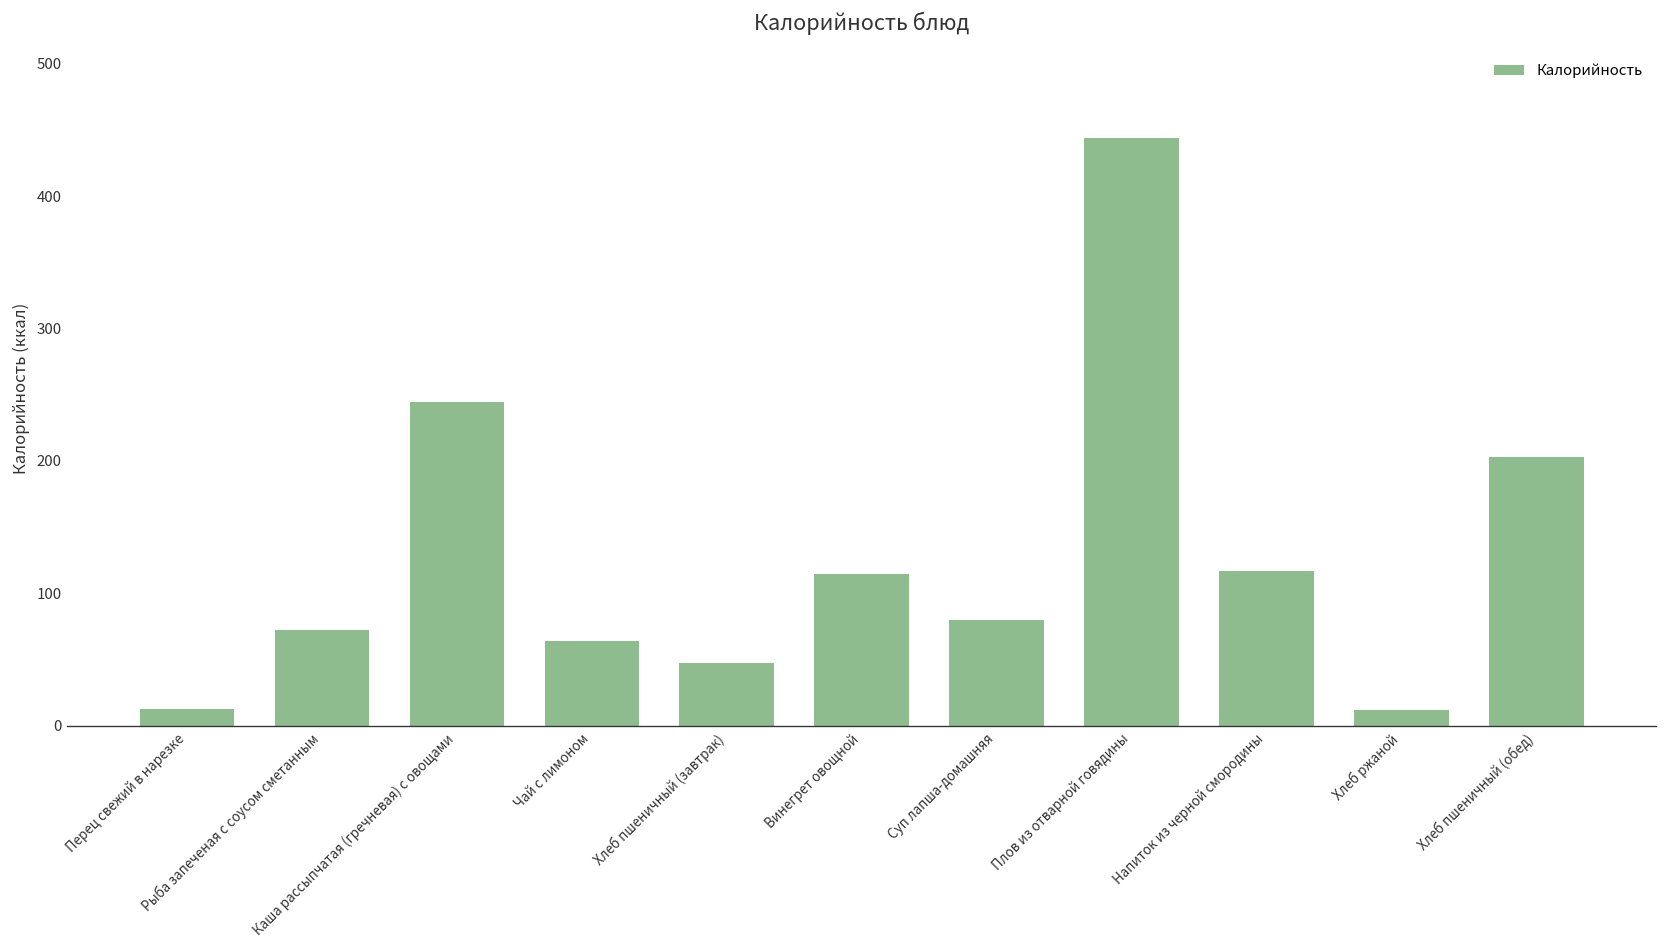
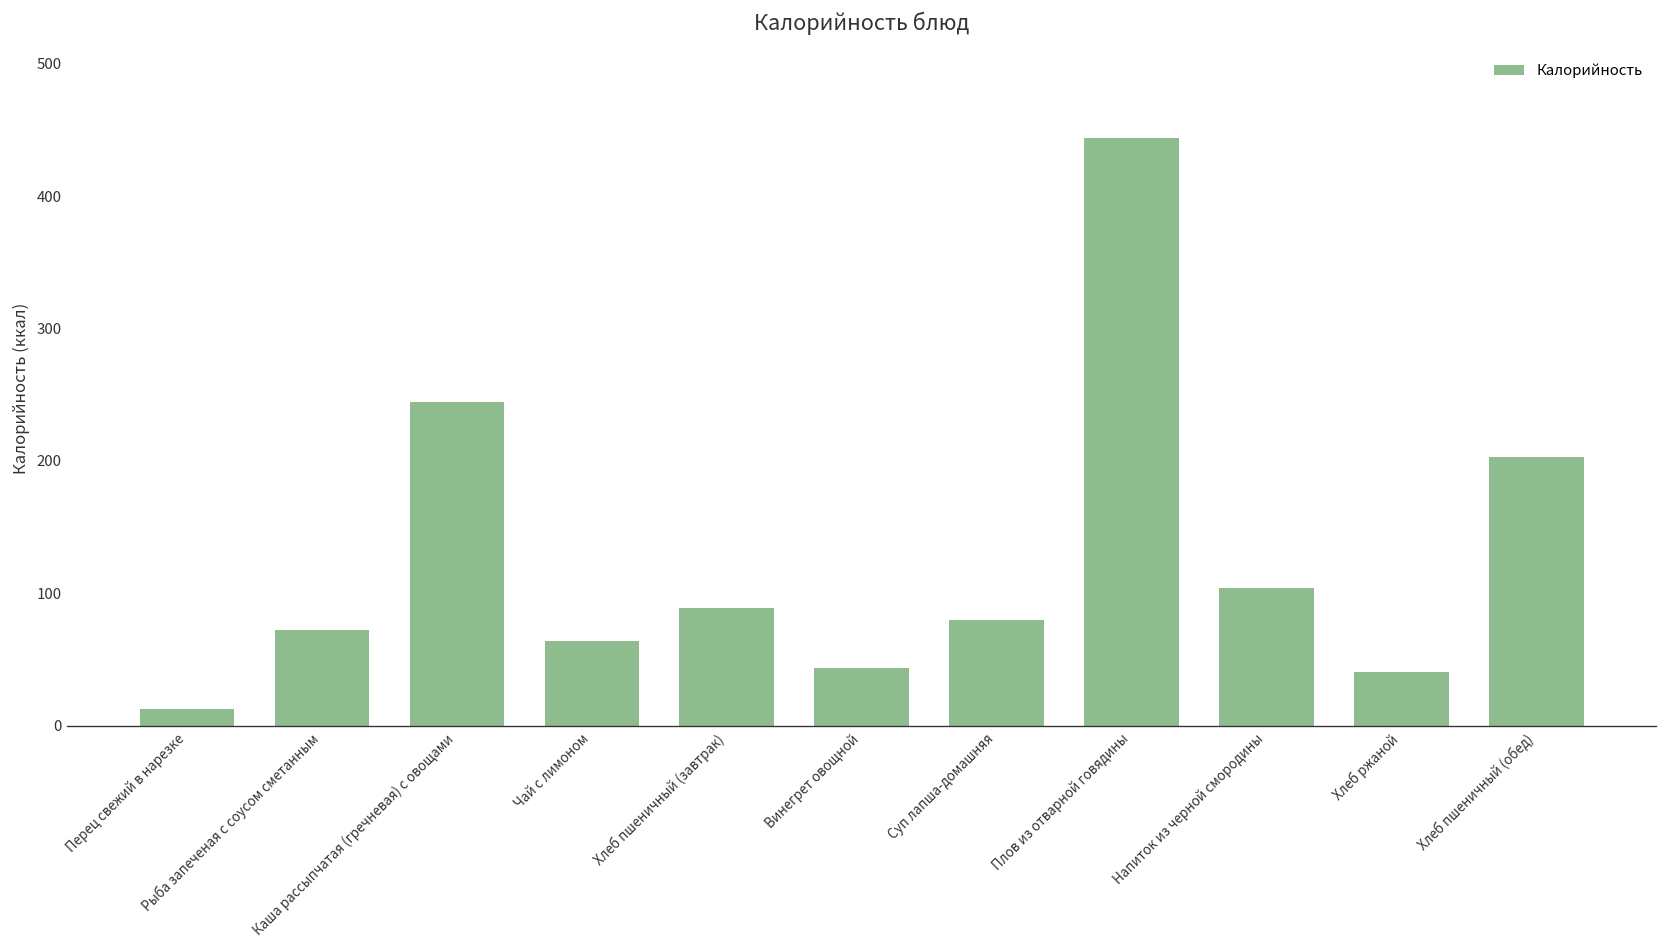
  {
    "Перец свежий в нарезке": 13,
    "Рыба запеченая с соусом сметанным": 73,
    "Каша рассыпчатая (гречневая) с овощами": 244,
    "Чай с лимоном": 64,
-   "Хлеб пшеничный (завтрак)": 47,
-   "Винегрет овощной": 115,
+   "Хлеб пшеничный (завтрак)": 89,
+   "Винегрет овощной": 44,
    "Суп лапша-домашняя": 80,
    "Плов из отварной говядины": 444,
-   "Напиток из черной смородины": 117,
-   "Хлеб ржаной": 12,
+   "Напиток из черной смородины": 104,
+   "Хлеб ржаной": 41,
    "Хлеб пшеничный (обед)": 203
  }
